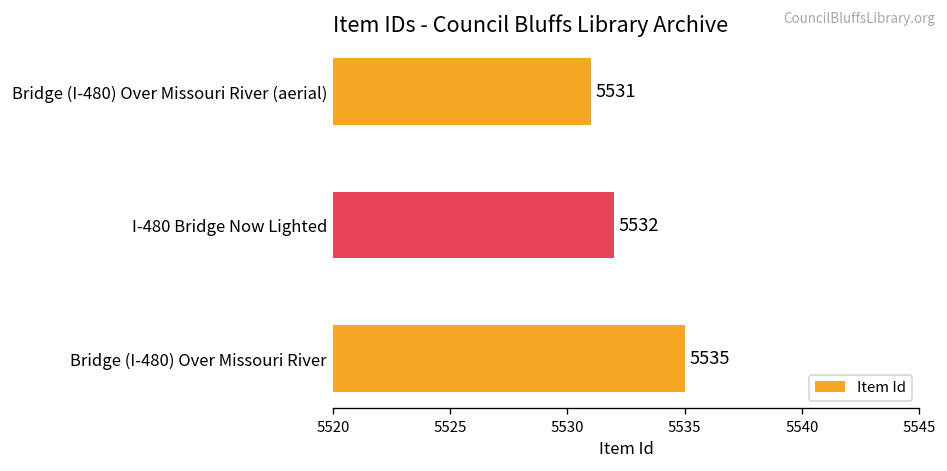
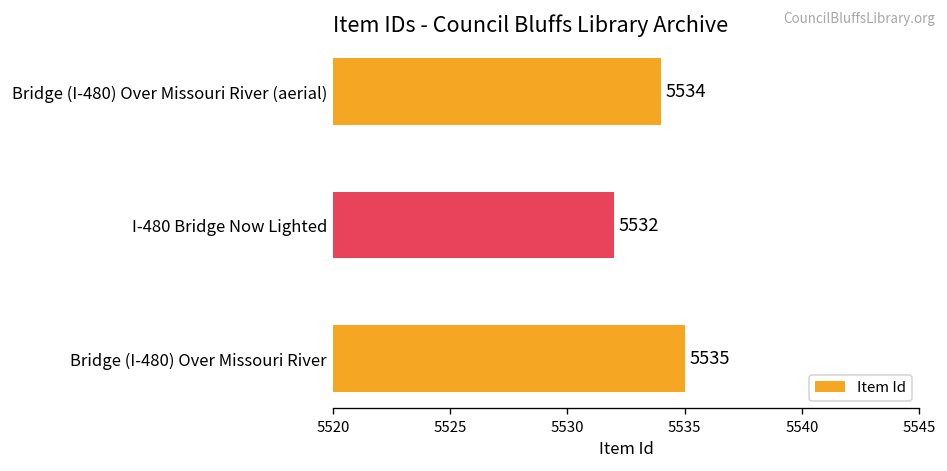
  {
-   "Bridge (I-480) Over Missouri River (aerial)": 5531,
+   "Bridge (I-480) Over Missouri River (aerial)": 5534,
    "I-480 Bridge Now Lighted": 5532,
    "Bridge (I-480) Over Missouri River": 5535
  }
